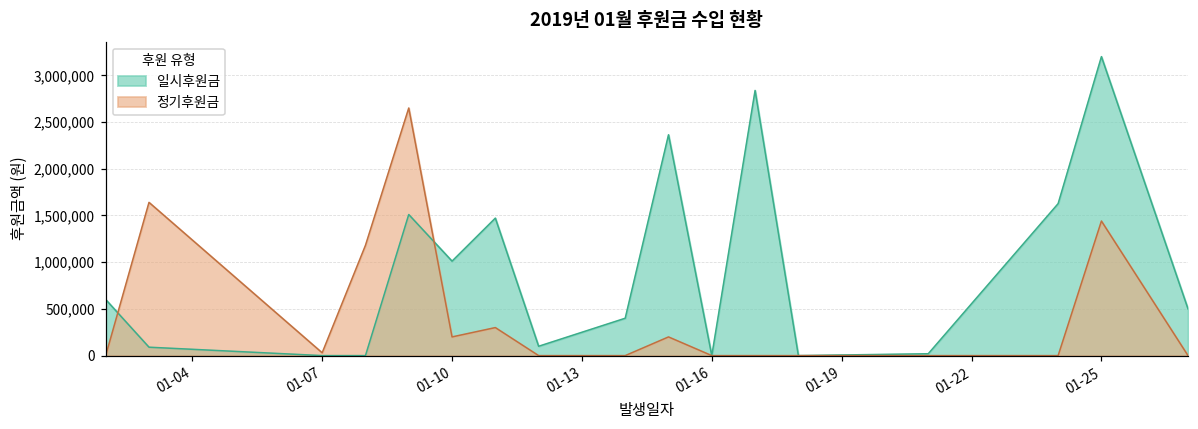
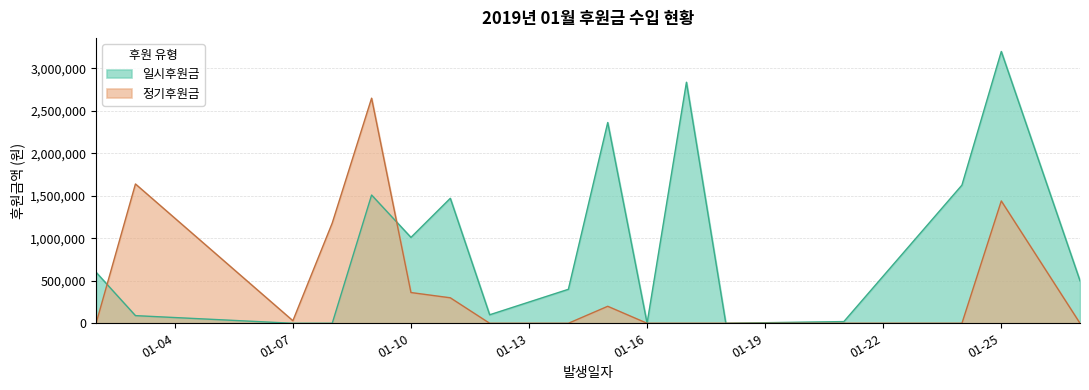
  {
    "일시후원금": {
      "01-07": "0",
      "01-10": "1,000,000",
      "01-25": "3,200,000"
    },
    "정기후원금": {
      "01-07": "0",
-     "01-10": "200,000",
+     "01-10": "400,000",
      "01-25": "1,400,000"
    }
  }
